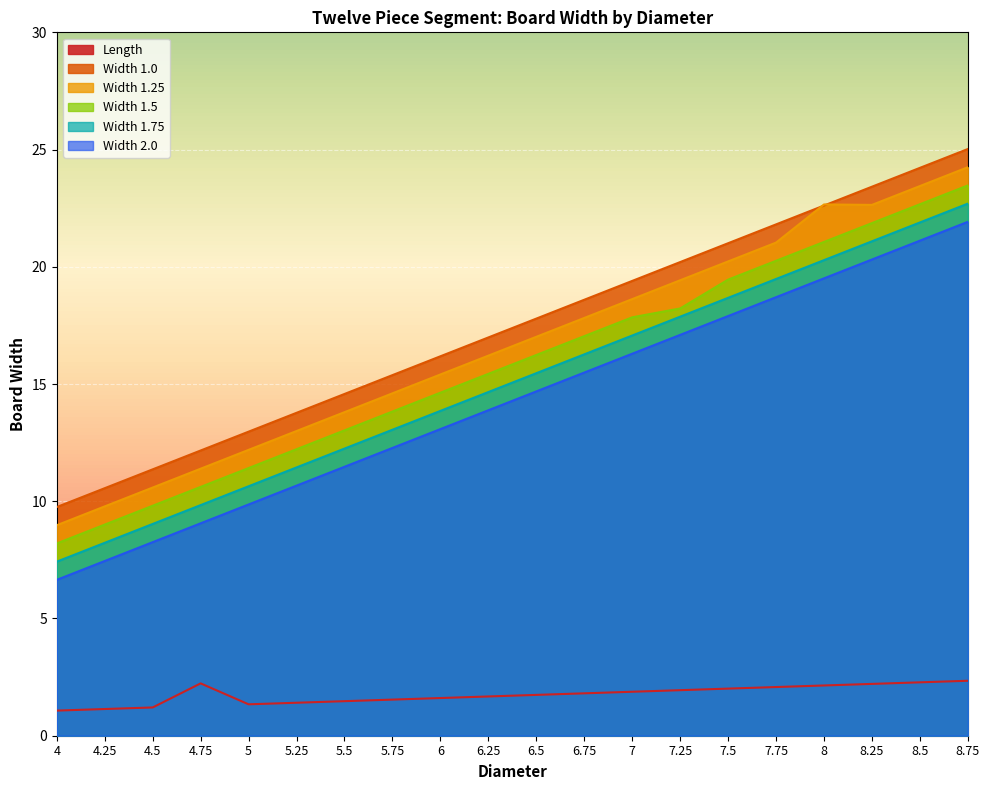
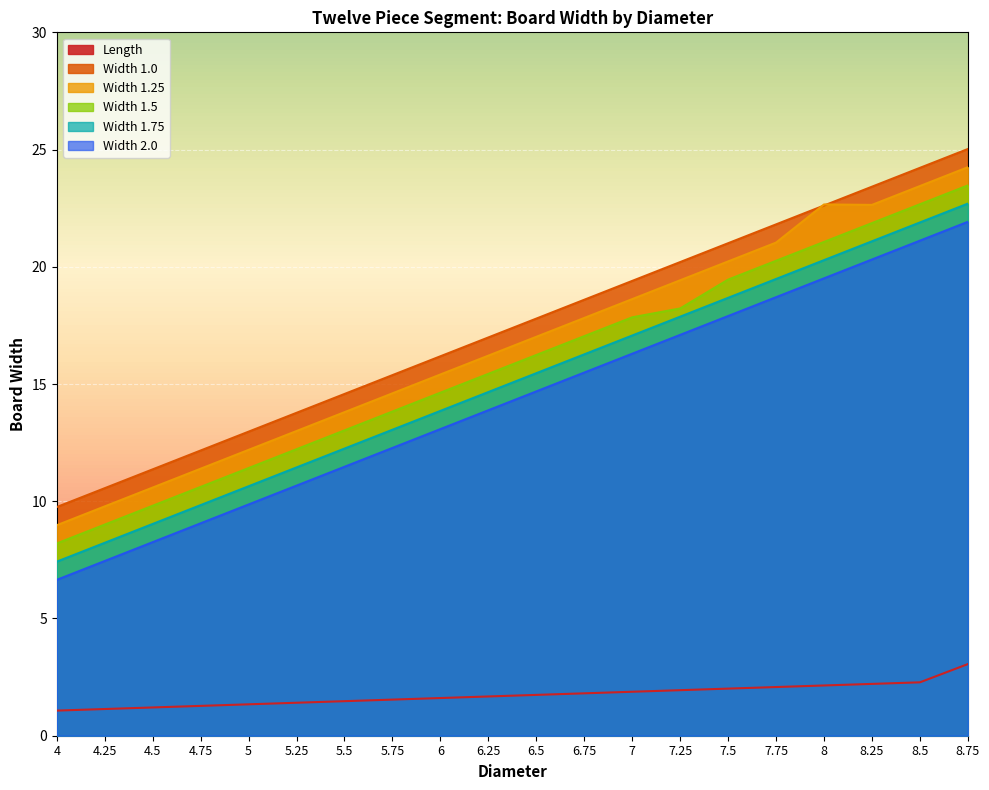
  {
    "Length": {
      "4": 1.1,
      "4.25": 1.1,
      "4.5": 1.2,
-     "4.75": 2.2,
+     "4.75": 1.3,
      "5": 1.3,
      "5.25": 1.4,
      "5.5": 1.5,
      "5.75": 1.5,
      "6": 1.6,
      "6.25": 1.7,
      "6.5": 1.7,
      "6.75": 1.8,
      "7": 1.9,
      "7.25": 1.9,
      "7.5": 2.0,
      "7.75": 2.1,
      "8": 2.1,
      "8.25": 2.2,
      "8.5": 2.3,
-     "8.75": 2.3
+     "8.75": 3.1
    },
    "Width 1.0": {
      "4": 9.8,
      "4.25": 10.6,
      "4.5": 11.4,
      "4.75": 12.2,
      "5": 13.0,
      "5.25": 13.8,
      "5.5": 14.6,
      "5.75": 15.4,
      "6": 16.2,
      "6.25": 17.0,
      "6.5": 17.8,
      "6.75": 18.6,
      "7": 19.4,
      "7.25": 20.2,
      "7.5": 21.0,
      "7.75": 21.8,
      "8.25": 23.4,
      "8.5": 24.2,
      "8.75": 25.0
    },
    "Width 1.25": {
      "4": 9.0,
      "4.25": 9.8,
      "4.5": 10.6,
      "4.75": 11.4,
      "5": 12.2,
      "5.25": 13.0,
      "5.5": 13.8,
      "5.75": 14.6,
      "6": 15.4,
      "6.25": 16.2,
      "6.5": 17.0,
      "6.75": 17.8,
      "7": 18.6,
      "7.25": 19.4,
      "7.5": 20.2,
      "7.75": 21.0,
      "8.25": 22.6,
      "8.5": 23.4,
      "8.75": 24.2
    },
    "Width 1.5": {
      "4": 8.2,
      "4.25": 9.0,
      "4.5": 9.8,
      "4.75": 10.6,
      "5": 11.4,
      "5.25": 12.2,
      "5.5": 13.0,
      "5.75": 13.8,
      "6": 14.6,
      "6.25": 15.4,
      "6.5": 16.2,
      "6.75": 17.0,
      "7": 17.8,
      "7.25": 18.2,
      "7.5": 19.5,
      "7.75": 20.3,
      "8": 21.1,
      "8.25": 21.9,
      "8.5": 22.7,
      "8.75": 23.5
    },
    "Width 1.75": {
      "4": 7.4,
      "4.25": 8.2,
      "4.5": 9.0,
      "4.75": 9.8,
      "5": 10.6,
      "5.25": 11.4,
      "5.5": 12.2,
      "5.75": 13.1,
      "6": 13.9,
      "6.25": 14.7,
      "6.5": 15.5,
      "6.75": 16.3,
      "7": 17.1,
      "7.25": 17.9,
      "7.5": 18.7,
      "7.75": 19.5,
      "8": 20.3,
      "8.25": 21.1,
      "8.5": 21.9,
      "8.75": 22.7
    },
    "Width 2.0": {
      "4": 6.6,
      "4.25": 7.5,
      "4.5": 8.3,
      "4.75": 9.1,
      "5": 9.9,
      "5.25": 10.7,
      "5.5": 11.5,
      "5.75": 12.3,
      "6": 13.1,
      "6.25": 13.9,
      "6.5": 14.7,
      "6.75": 15.5,
      "7": 16.3,
      "7.25": 17.1,
      "7.5": 17.9,
      "7.75": 18.7,
      "8": 19.5,
      "8.25": 20.3,
      "8.5": 21.1,
      "8.75": 21.9
    }
  }
